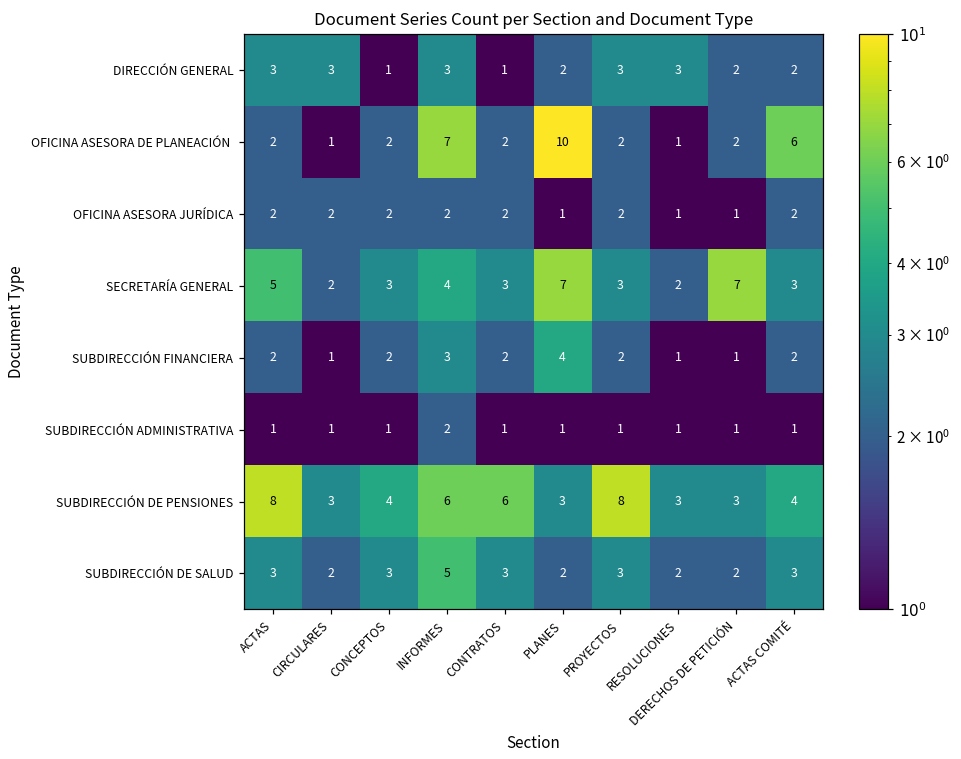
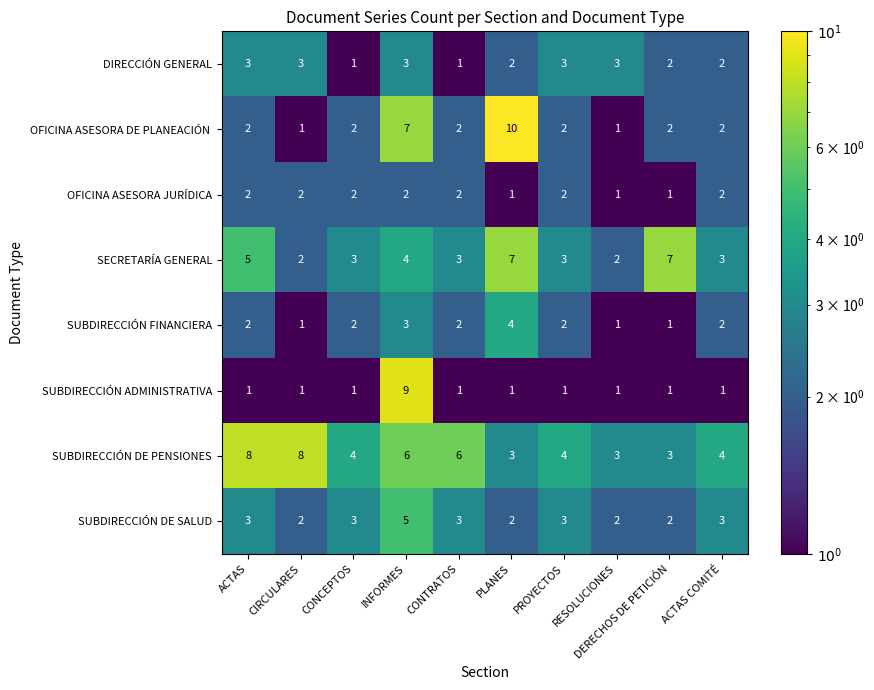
  {
    "DIRECCIÓN GENERAL": {
      "ACTAS": 3,
      "CIRCULARES": 3,
      "CONCEPTOS": 1,
      "INFORMES": 3,
      "CONTRATOS": 1,
      "PLANES": 2,
      "PROYECTOS": 3,
      "RESOLUCIONES": 3,
      "DERECHOS DE PETICIÓN": 2,
      "ACTAS COMITÉ": 2
    },
    "OFICINA ASESORA DE PLANEACIÓN": {
      "ACTAS": 2,
      "CIRCULARES": 1,
      "CONCEPTOS": 2,
      "INFORMES": 7,
      "CONTRATOS": 2,
      "PLANES": 10,
      "PROYECTOS": 2,
      "RESOLUCIONES": 1,
      "DERECHOS DE PETICIÓN": 2,
-     "ACTAS COMITÉ": 6
+     "ACTAS COMITÉ": 2
    },
    "OFICINA ASESORA JURÍDICA": {
      "ACTAS": 2,
      "CIRCULARES": 2,
      "CONCEPTOS": 2,
      "INFORMES": 2,
      "CONTRATOS": 2,
      "PLANES": 1,
      "PROYECTOS": 2,
      "RESOLUCIONES": 1,
      "DERECHOS DE PETICIÓN": 1,
      "ACTAS COMITÉ": 2
    },
    "SECRETARÍA GENERAL": {
      "ACTAS": 5,
      "CIRCULARES": 2,
      "CONCEPTOS": 3,
      "INFORMES": 4,
      "CONTRATOS": 3,
      "PLANES": 7,
      "PROYECTOS": 3,
      "RESOLUCIONES": 2,
      "DERECHOS DE PETICIÓN": 7,
      "ACTAS COMITÉ": 3
    },
    "SUBDIRECCIÓN FINANCIERA": {
      "ACTAS": 2,
      "CIRCULARES": 1,
      "CONCEPTOS": 2,
      "INFORMES": 3,
      "CONTRATOS": 2,
      "PLANES": 4,
      "PROYECTOS": 2,
      "RESOLUCIONES": 1,
      "DERECHOS DE PETICIÓN": 1,
      "ACTAS COMITÉ": 2
    },
    "SUBDIRECCIÓN ADMINISTRATIVA": {
      "ACTAS": 1,
      "CIRCULARES": 1,
      "CONCEPTOS": 1,
-     "INFORMES": 2,
+     "INFORMES": 9,
      "CONTRATOS": 1,
      "PLANES": 1,
      "PROYECTOS": 1,
      "RESOLUCIONES": 1,
      "DERECHOS DE PETICIÓN": 1,
      "ACTAS COMITÉ": 1
    },
    "SUBDIRECCIÓN DE PENSIONES": {
      "ACTAS": 8,
-     "CIRCULARES": 3,
+     "CIRCULARES": 8,
      "CONCEPTOS": 4,
      "INFORMES": 6,
      "CONTRATOS": 6,
      "PLANES": 3,
-     "PROYECTOS": 8,
+     "PROYECTOS": 4,
      "RESOLUCIONES": 3,
      "DERECHOS DE PETICIÓN": 3,
      "ACTAS COMITÉ": 4
    },
    "SUBDIRECCIÓN DE SALUD": {
      "ACTAS": 3,
      "CIRCULARES": 2,
      "CONCEPTOS": 3,
      "INFORMES": 5,
      "CONTRATOS": 3,
      "PLANES": 2,
      "PROYECTOS": 3,
      "RESOLUCIONES": 2,
      "DERECHOS DE PETICIÓN": 2,
      "ACTAS COMITÉ": 3
    }
  }
